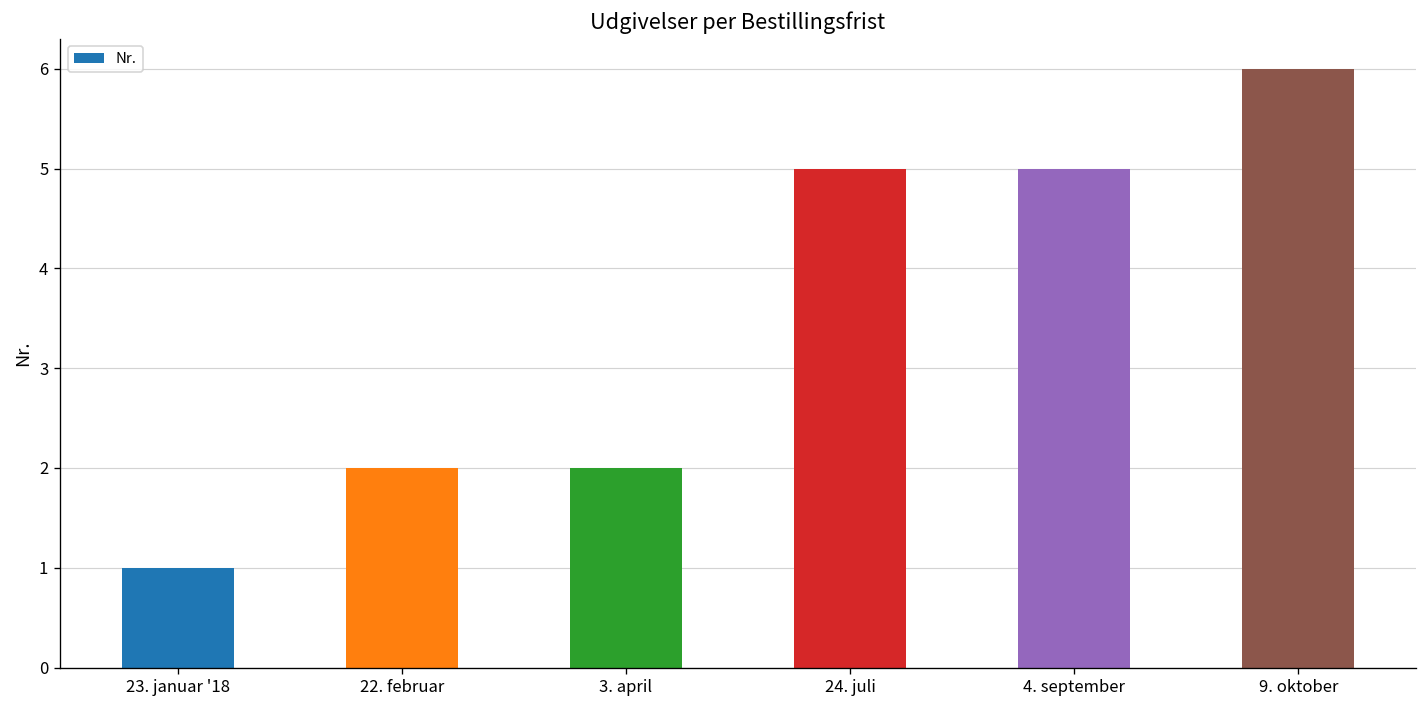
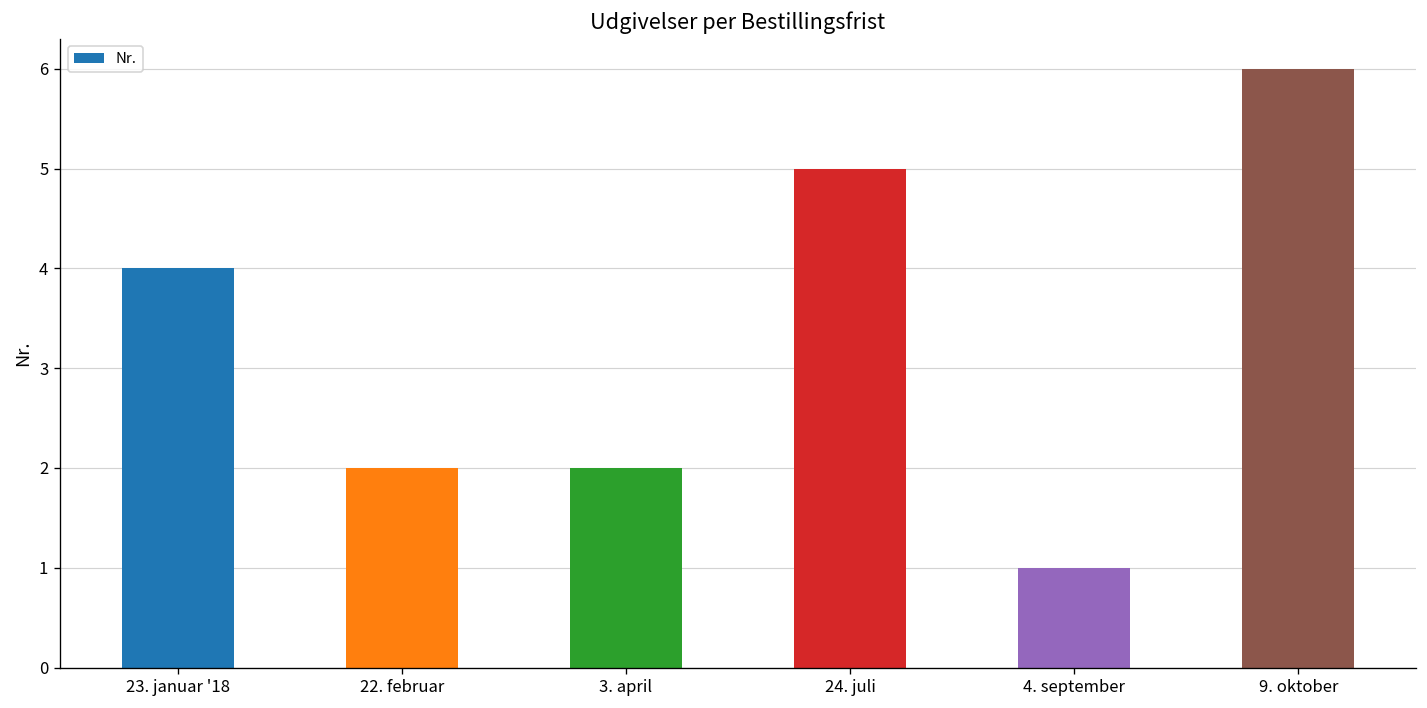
  {
-   "23. januar '18": 1,
+   "23. januar '18": 4,
    "22. februar": 2,
    "3. april": 2,
    "24. juli": 5,
-   "4. september": 5,
+   "4. september": 1,
    "9. oktober": 6
  }
